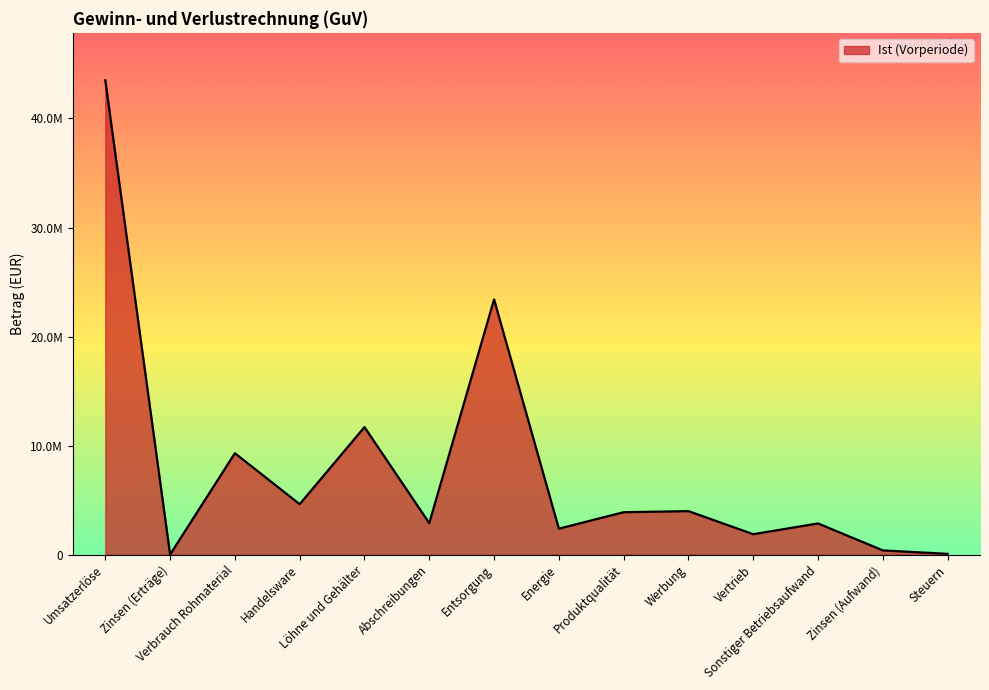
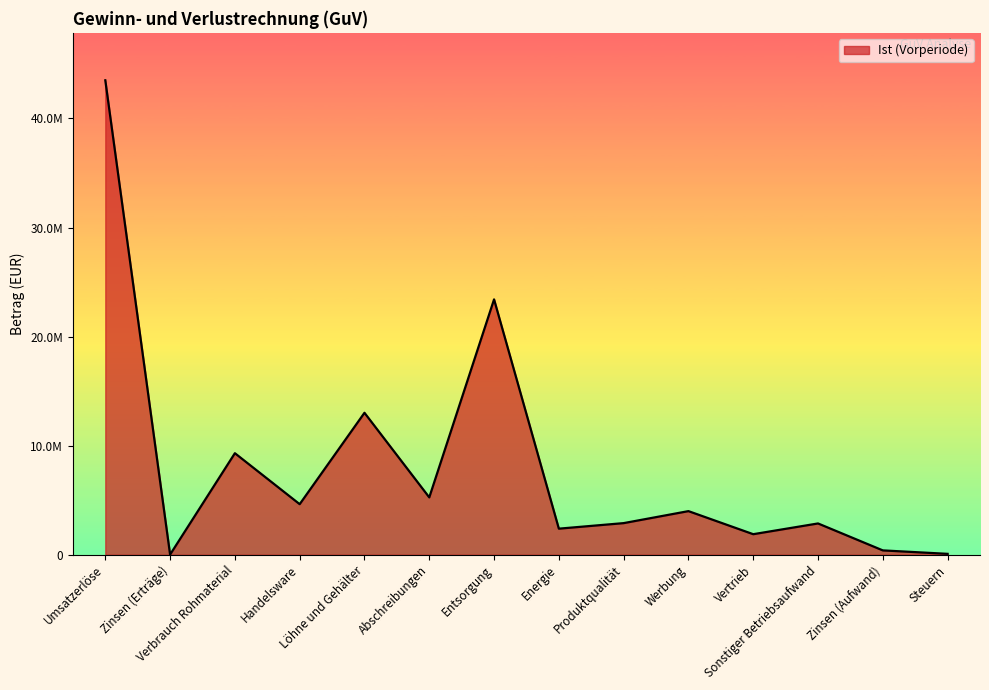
  {
    "Umsatzerlöse": 43500000,
    "Zinsen (Erträge)": 0,
    "Verbrauch Rohmaterial": 9300000,
    "Handelsware": 4600000,
-   "Löhne und Gehälter": 11700000,
-   "Abschreibungen": 2900000,
+   "Löhne und Gehälter": 13000000,
+   "Abschreibungen": 5300000,
    "Entsorgung": 23400000,
    "Energie": 2400000,
-   "Produktqualität": 3900000,
+   "Produktqualität": 2900000,
    "Werbung": 4000000,
    "Vertrieb": 1900000,
    "Sonstiger Betriebsaufwand": 2900000,
    "Zinsen (Aufwand)": 400000,
    "Steuern": 100000
  }
